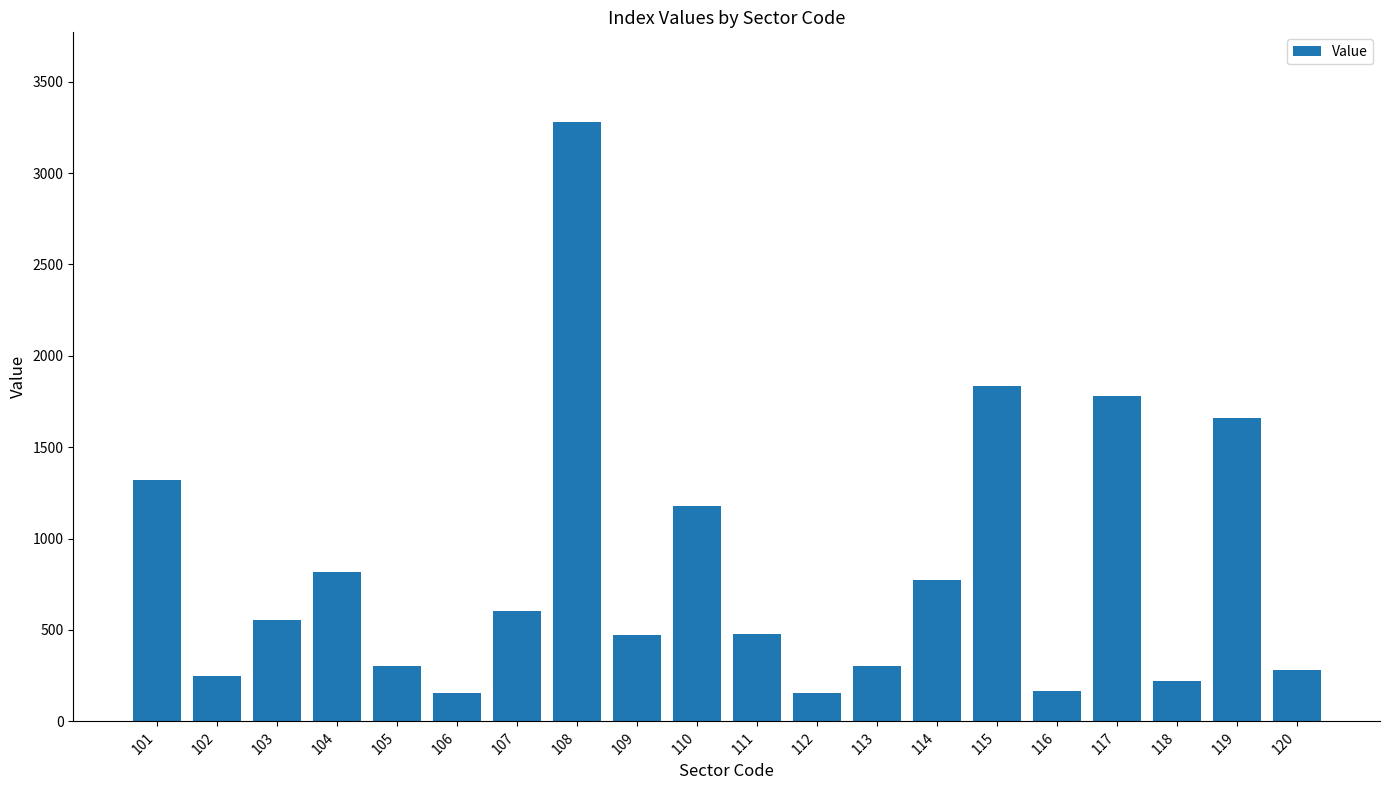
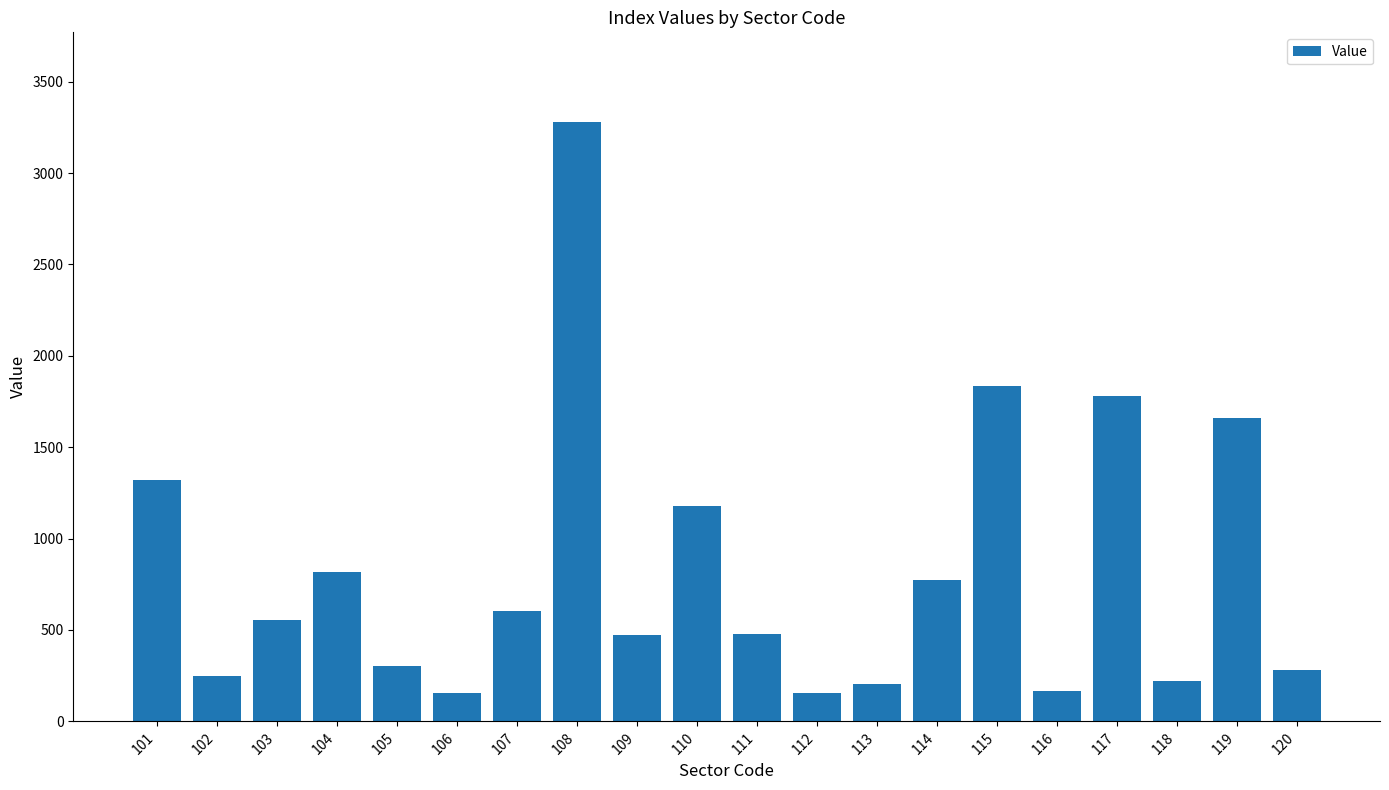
  {
    "101": 1320,
    "102": 250,
    "103": 550,
    "104": 820,
    "105": 300,
    "106": 160,
    "107": 600,
    "108": 3280,
    "109": 480,
    "110": 1180,
    "111": 480,
    "112": 160,
-   "113": 300,
+   "113": 210,
    "114": 770,
    "115": 1840,
    "116": 170,
    "117": 1780,
    "118": 220,
    "119": 1660,
    "120": 280
  }
